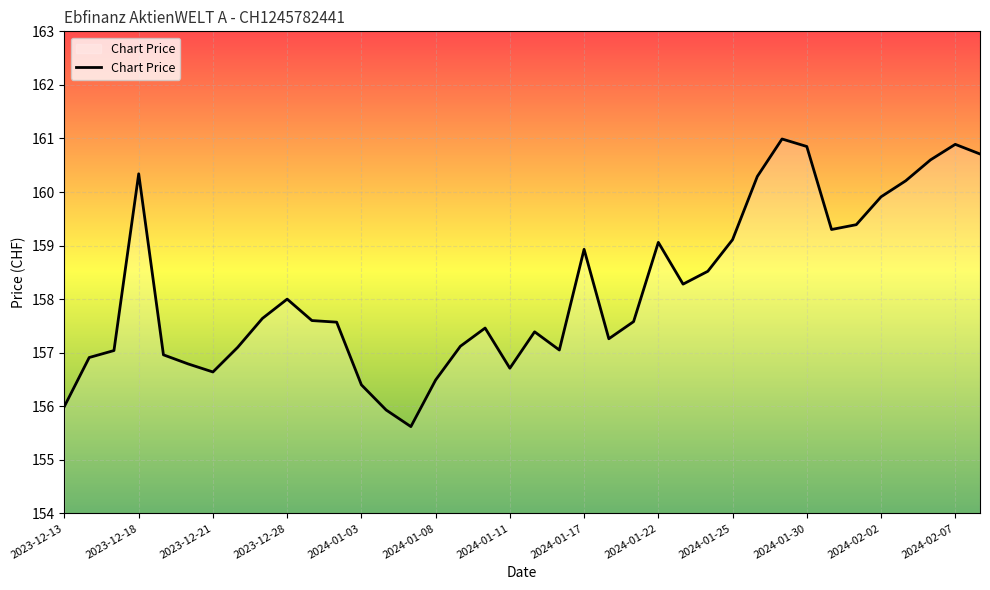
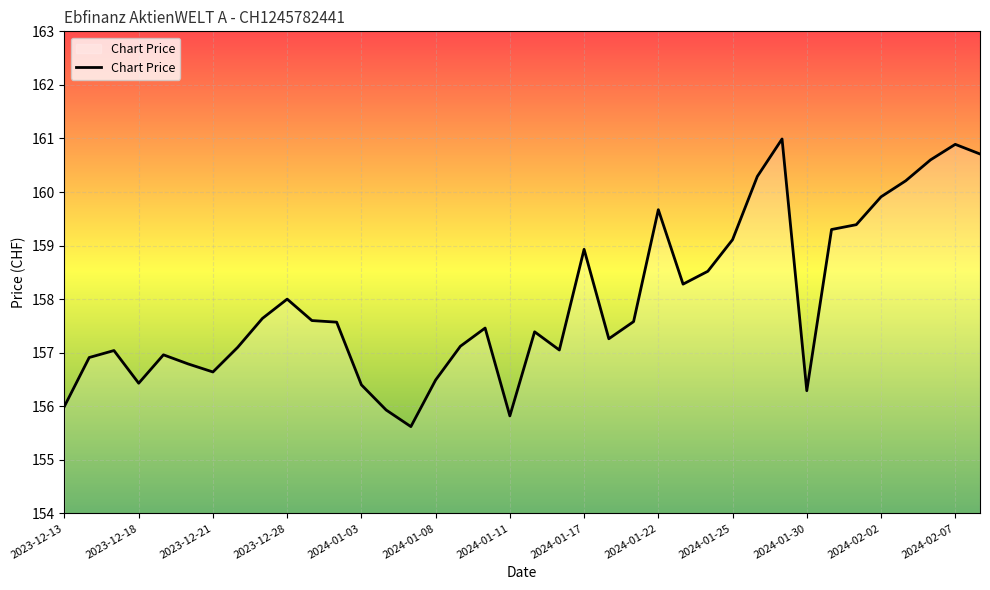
  {
    "2023-12-13": 156.0,
-   "2023-12-18": 160.3,
+   "2023-12-18": 156.4,
    "2023-12-21": 156.6,
    "2023-12-28": 158.0,
    "2024-01-03": 156.4,
    "2024-01-08": 156.5,
-   "2024-01-11": 156.7,
+   "2024-01-11": 155.8,
    "2024-01-17": 158.9,
-   "2024-01-22": 159.1,
+   "2024-01-22": 159.7,
    "2024-01-25": 159.1,
-   "2024-01-30": 160.9,
+   "2024-01-30": 156.3,
    "2024-02-02": 159.9,
    "2024-02-07": 160.9
  }
